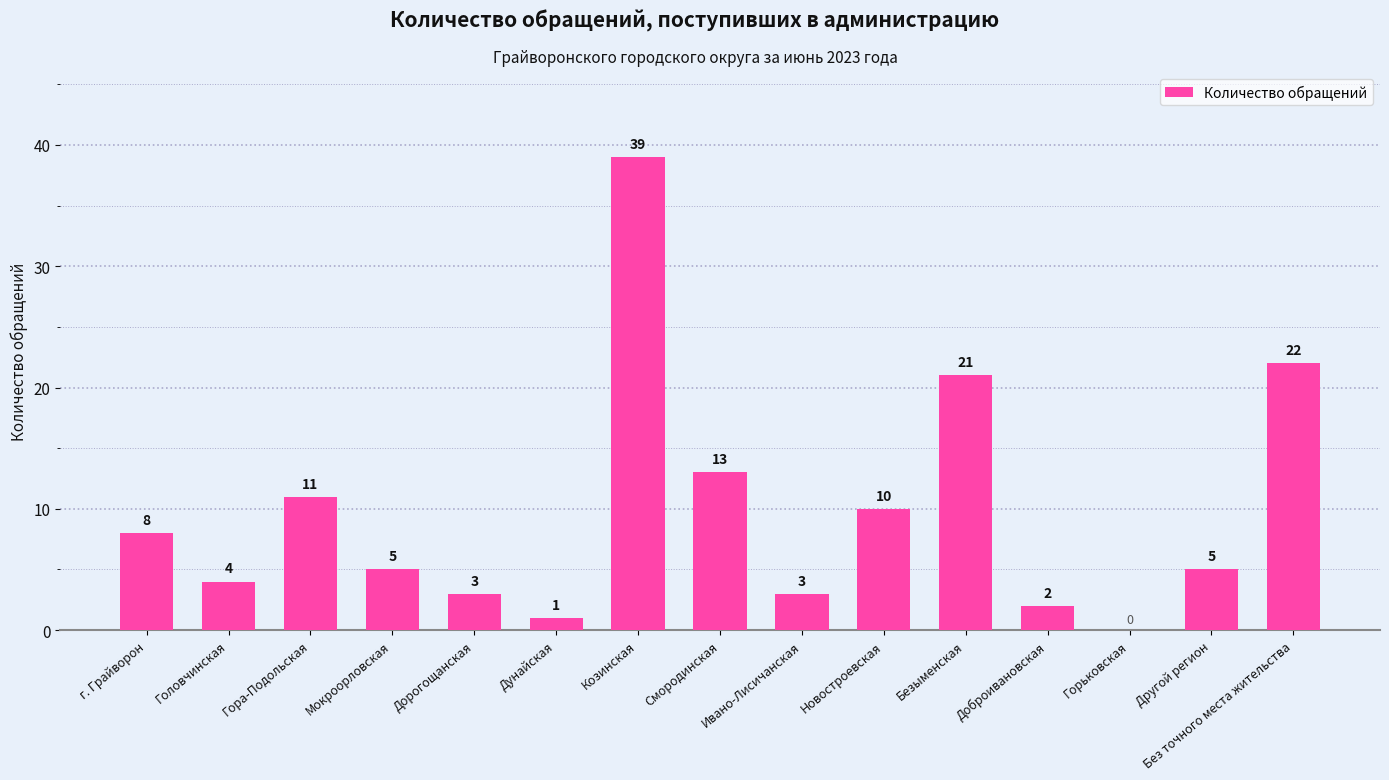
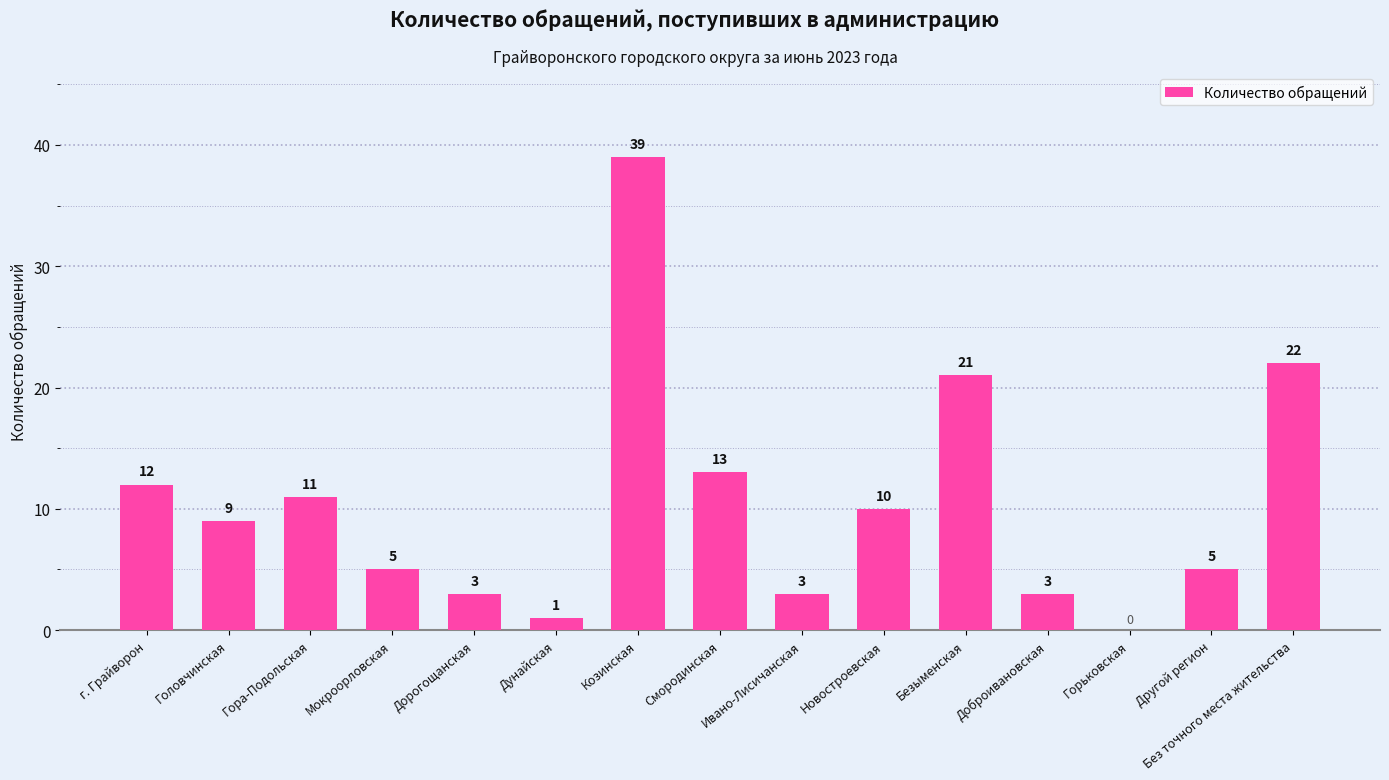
  {
-   "г. Грайворон": 8,
-   "Головчинская": 4,
+   "г. Грайворон": 12,
+   "Головчинская": 9,
    "Гора-Подольская": 11,
    "Мокроорловская": 5,
    "Дорогощанская": 3,
    "Дунайская": 1,
    "Козинская": 39,
    "Смородинская": 13,
    "Ивано-Лисичанская": 3,
    "Новостроевская": 10,
    "Безыменская": 21,
-   "Доброивановская": 2,
+   "Доброивановская": 3,
    "Горьковская": 0,
    "Другой регион": 5,
    "Без точного места жительства": 22
  }
